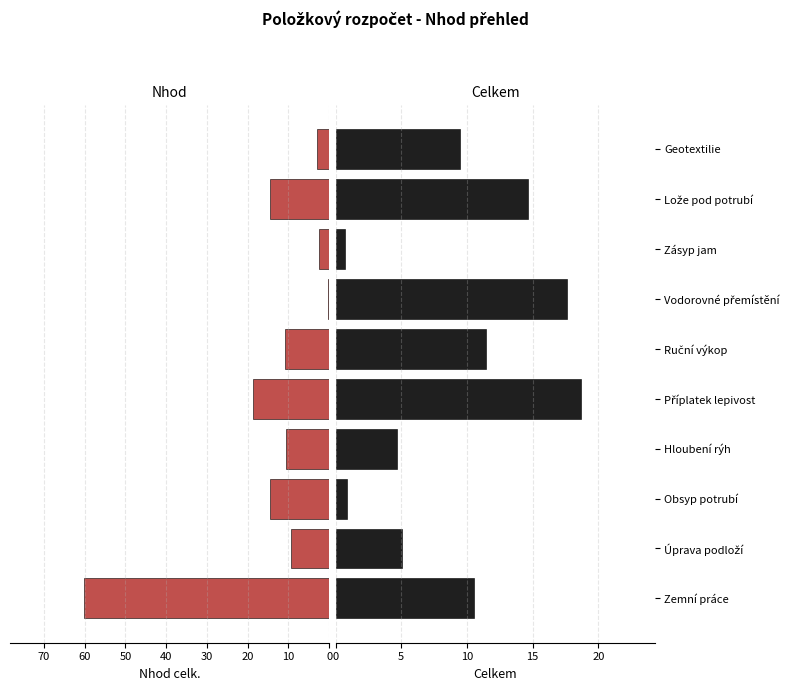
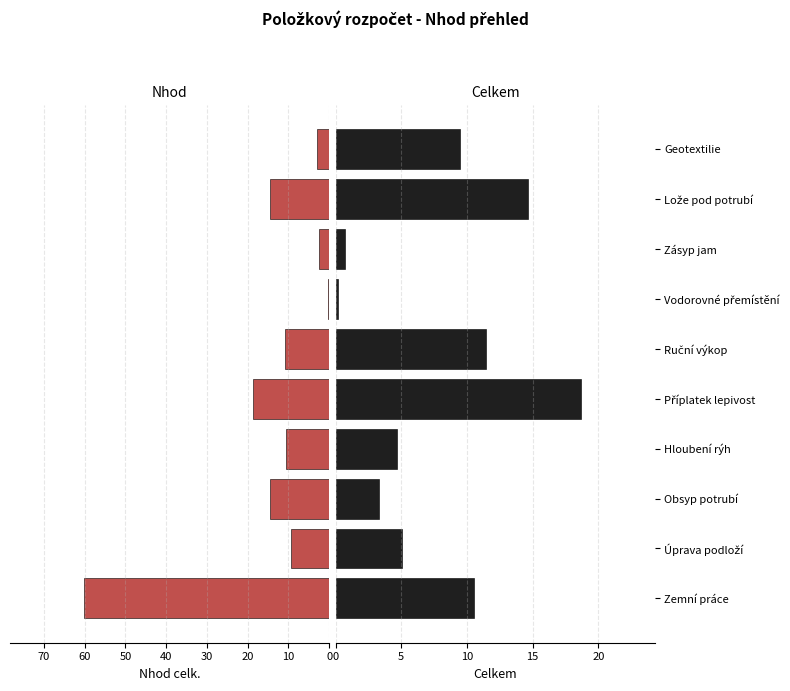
  {
    "Celkem": {
      "Geotextilie": 9.4,
      "Lože pod potrubí": 14.6,
      "Zásyp jam": 0.7,
-     "Vodorovné přemístění": 17.6,
+     "Vodorovné přemístění": 0.2,
      "Ruční výkop": 11.5,
      "Příplatek lepivost": 18.7,
      "Hloubení rýh": 4.7,
-     "Obsyp potrubí": 0.9,
+     "Obsyp potrubí": 3.3,
      "Úprava podloží": 5.1,
      "Zemní práce": 10.6
    }
  }
